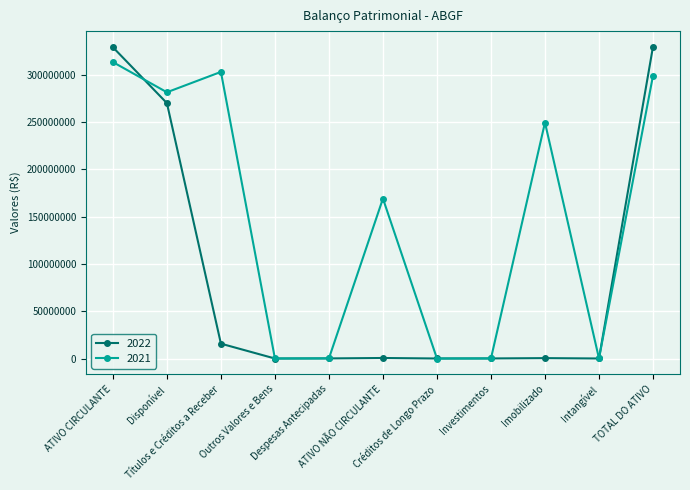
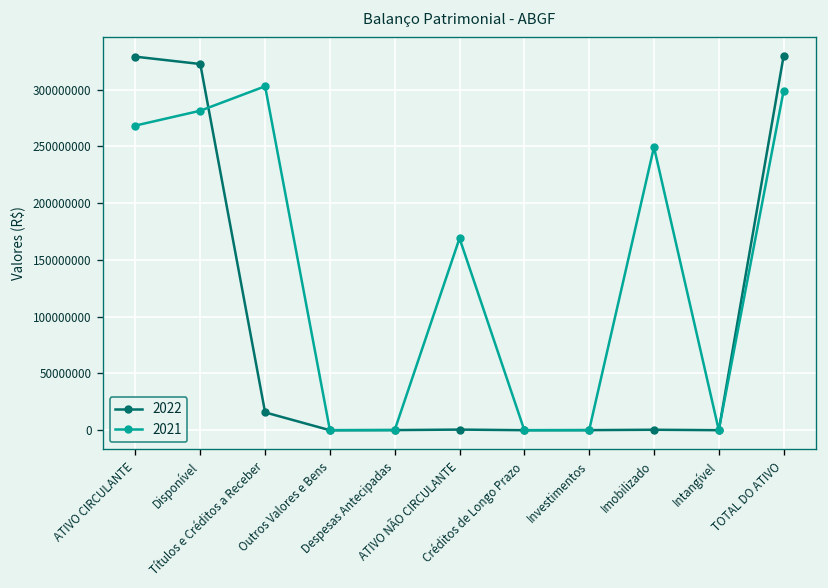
  {
    "2022": {
      "ATIVO CIRCULANTE": 330000000,
-     "Disponível": 270000000,
+     "Disponível": 320000000,
      "Títulos e Créditos a Receber": 20000000,
      "ATIVO NÃO CIRCULANTE": 0,
      "Imobilizado": 0,
      "TOTAL DO ATIVO": 330000000
    },
    "2021": {
-     "ATIVO CIRCULANTE": 310000000,
+     "ATIVO CIRCULANTE": 270000000,
      "Disponível": 280000000,
      "Títulos e Créditos a Receber": 300000000,
      "ATIVO NÃO CIRCULANTE": 170000000,
      "Imobilizado": 250000000,
      "TOTAL DO ATIVO": 300000000
    }
  }
